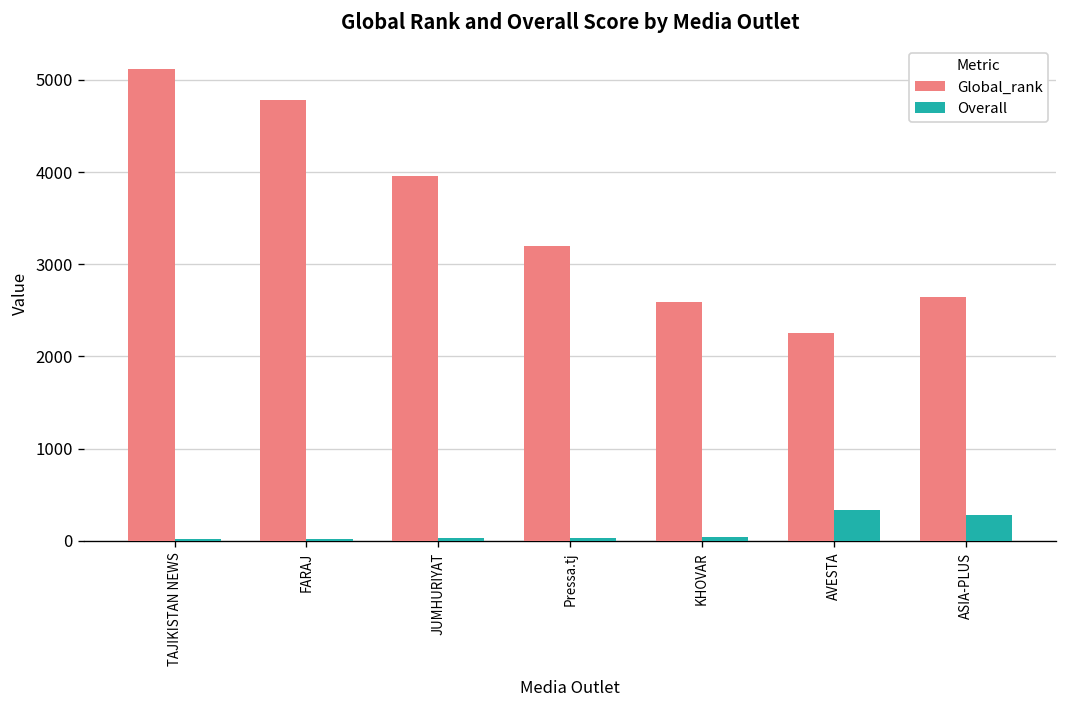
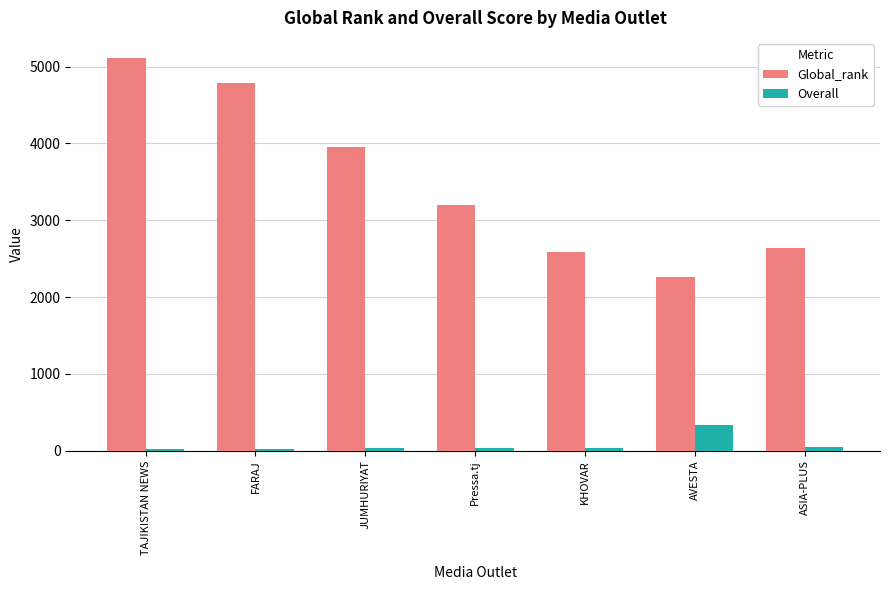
  {
    "Global_rank": {
      "TAJIKISTAN NEWS": 5100,
      "FARAJ": 4800,
      "JUMHURIYAT": 4000,
      "Pressa.tj": 3200,
      "KHOVAR": 2600,
      "AVESTA": 2300,
      "ASIA-PLUS": 2600
    },
    "Overall": {
      "Pressa.tj": 0,
      "KHOVAR": 0,
      "AVESTA": 300,
-     "ASIA-PLUS": 300
+     "ASIA-PLUS": 0
    }
  }
